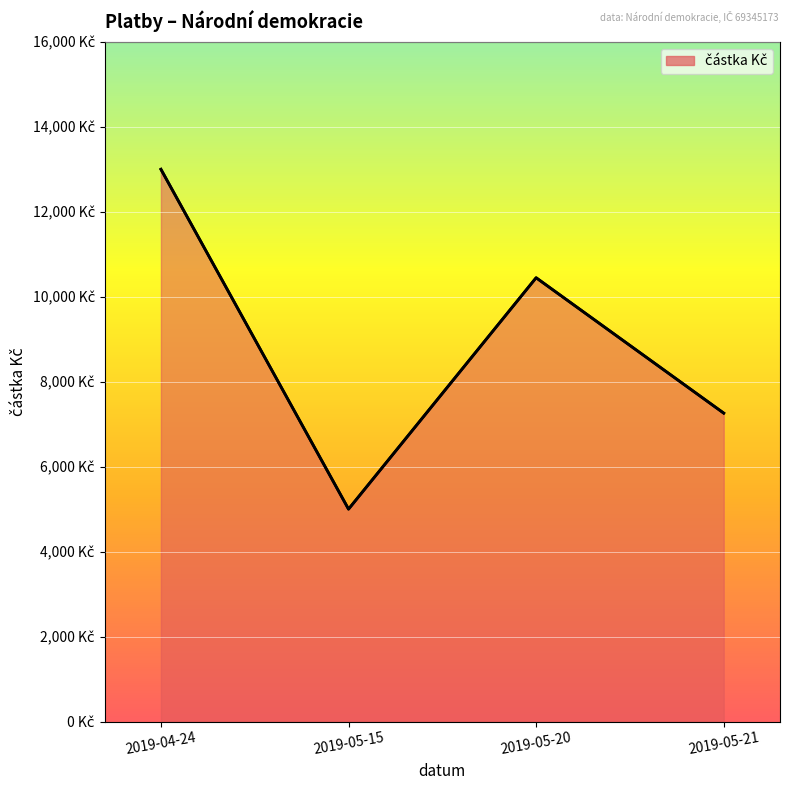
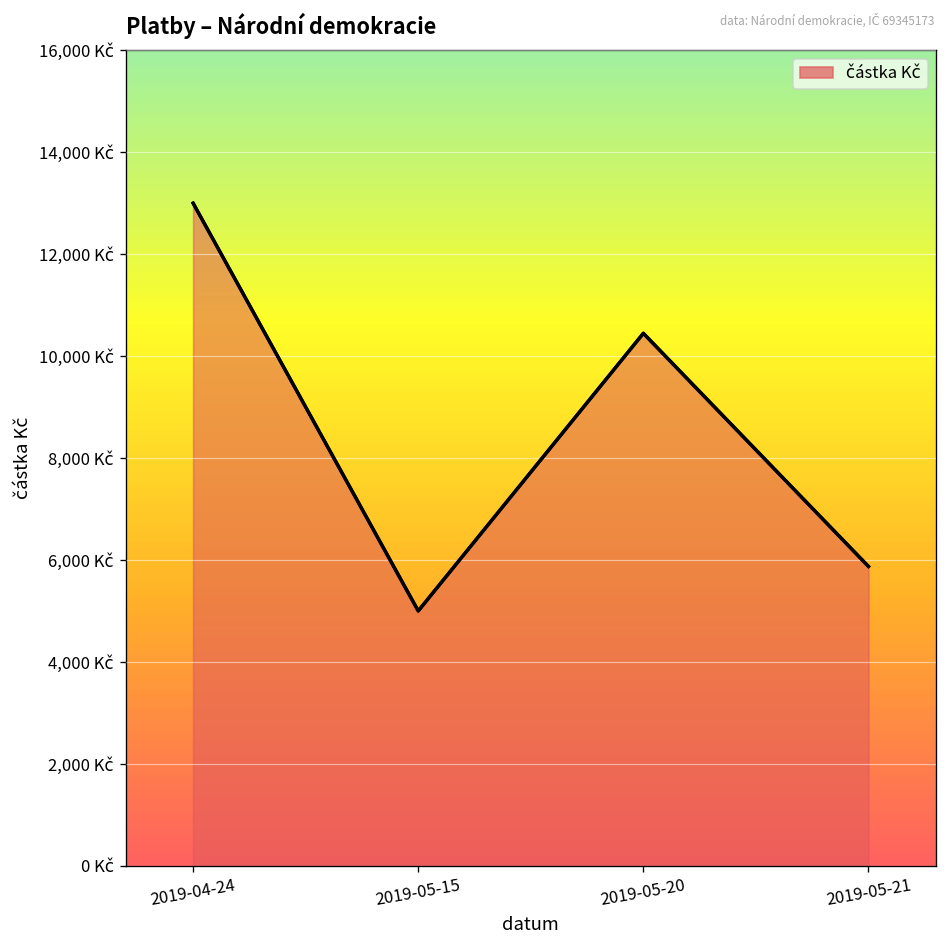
  {
    "2019-04-24": "13,000 Kč",
    "2019-05-15": "5,000 Kč",
    "2019-05-20": "10,400 Kč",
-   "2019-05-21": "7,300 Kč"
+   "2019-05-21": "5,900 Kč"
  }
